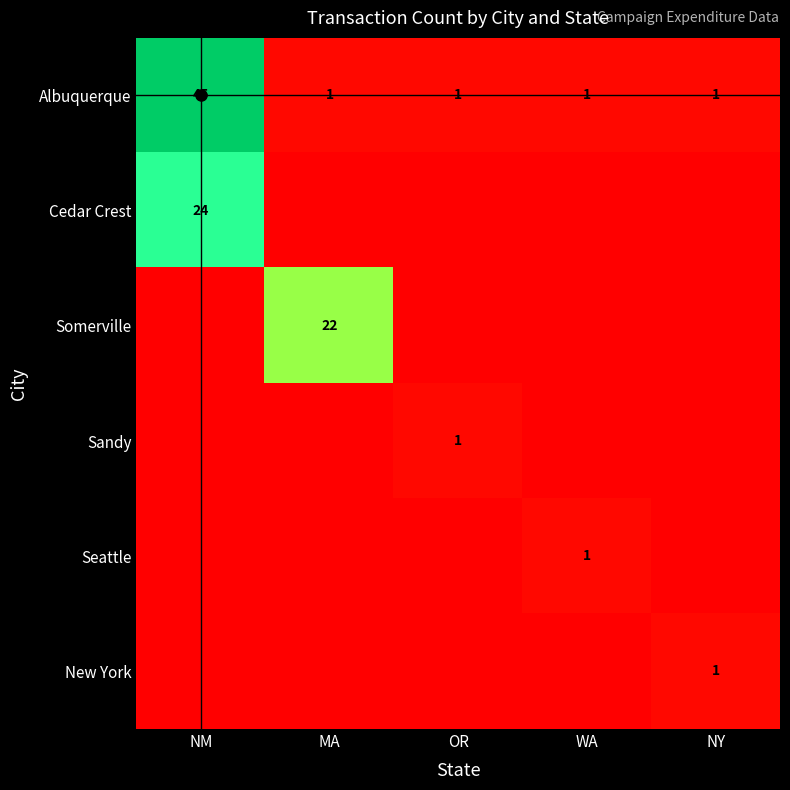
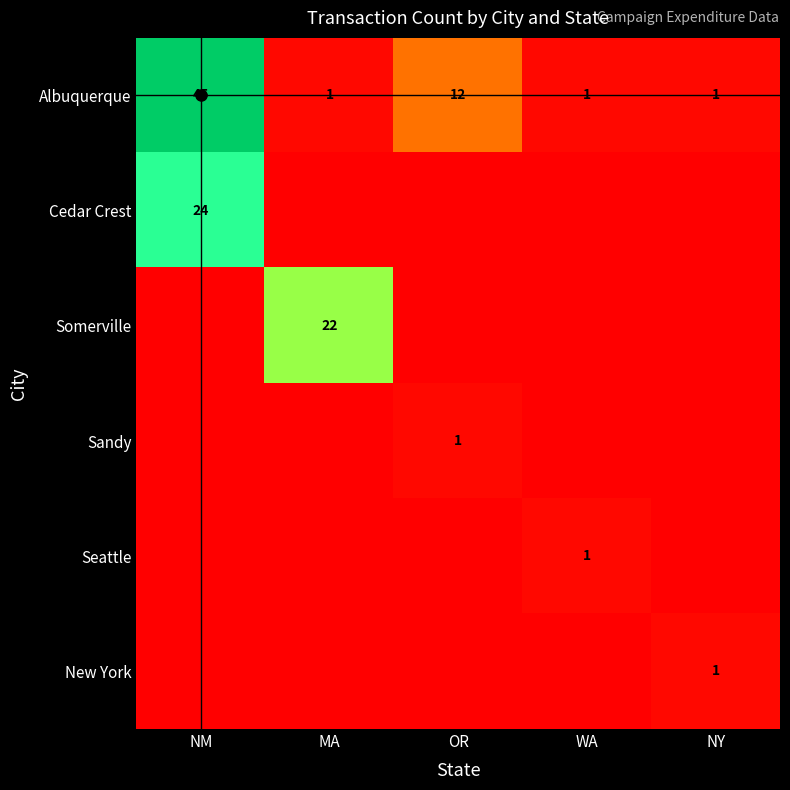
  {
    "Albuquerque": {
      "MA": 1,
-     "OR": 1,
+     "OR": 12,
      "WA": 1,
      "NY": 1
    },
    "Cedar Crest": {
      "NM": 24
    },
    "Somerville": {
      "MA": 22
    },
    "Sandy": {
      "OR": 1
    },
    "Seattle": {
      "WA": 1
    },
    "New York": {
      "NY": 1
    }
  }
